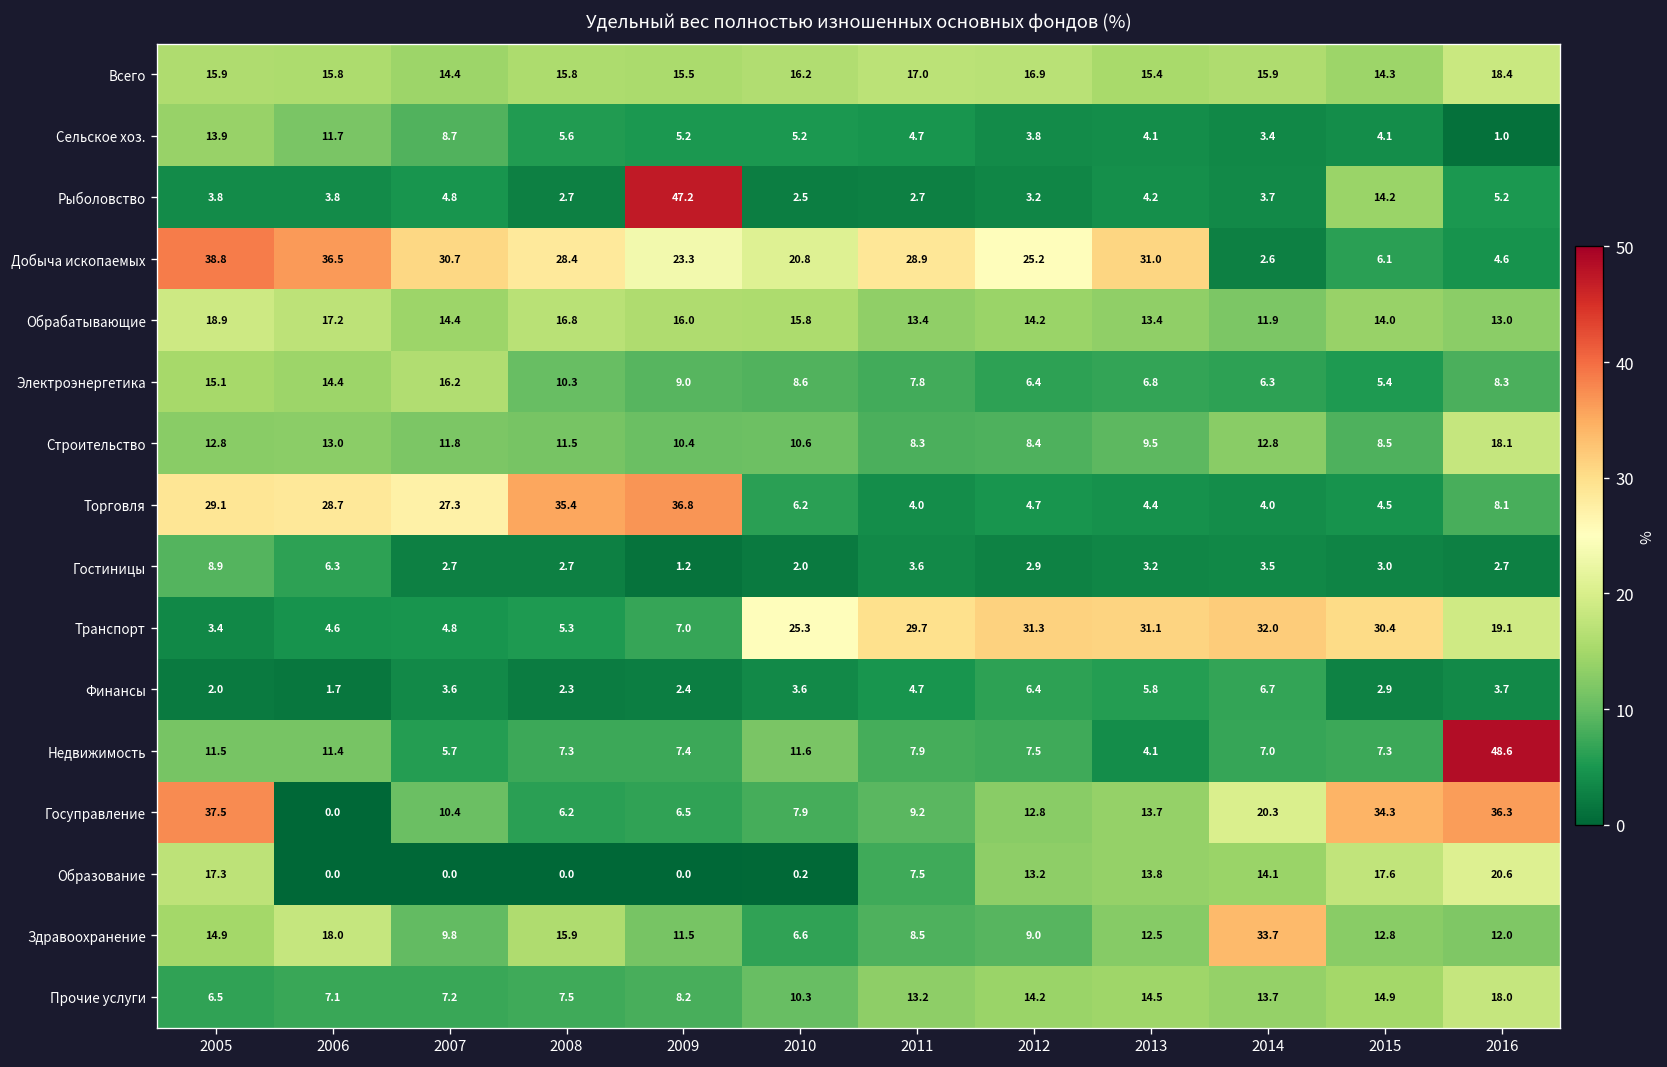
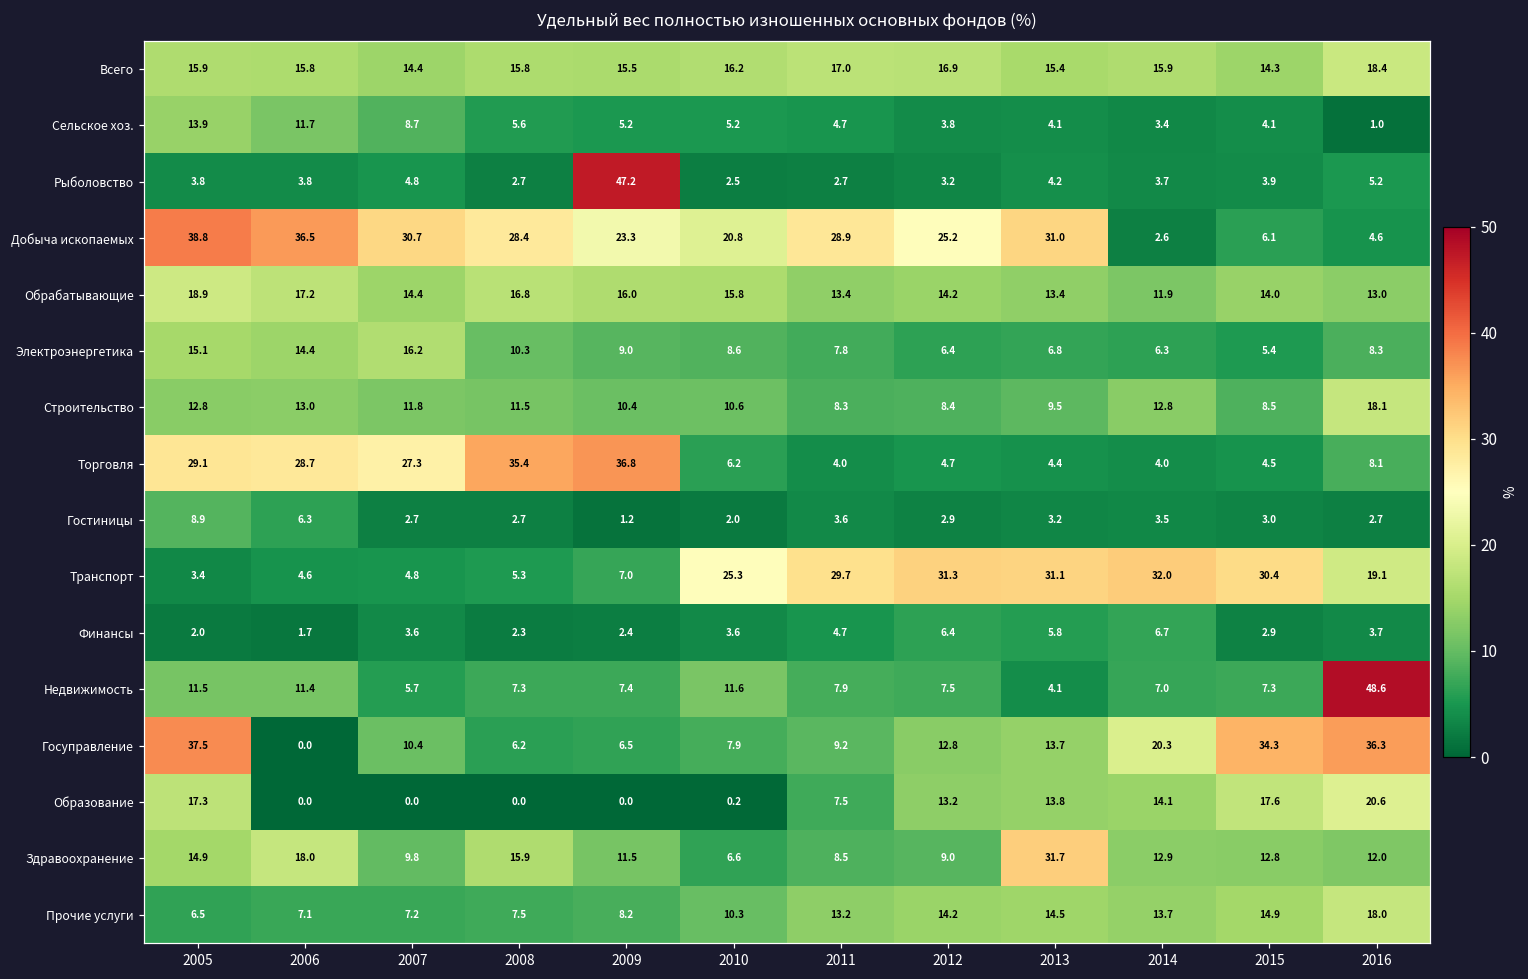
  {
    "Всего": {
      "2005": 15.9,
      "2006": 15.8,
      "2007": 14.4,
      "2008": 15.8,
      "2009": 15.5,
      "2010": 16.2,
      "2011": 17.0,
      "2012": 16.9,
      "2013": 15.4,
      "2014": 15.9,
      "2015": 14.3,
      "2016": 18.4
    },
    "Сельское хоз.": {
      "2005": 13.9,
      "2006": 11.7,
      "2007": 8.7,
      "2008": 5.6,
      "2009": 5.2,
      "2010": 5.2,
      "2011": 4.7,
      "2012": 3.8,
      "2013": 4.1,
      "2014": 3.4,
      "2015": 4.1,
      "2016": 1.0
    },
    "Рыболовство": {
      "2005": 3.8,
      "2006": 3.8,
      "2007": 4.8,
      "2008": 2.7,
      "2009": 47.2,
      "2010": 2.5,
      "2011": 2.7,
      "2012": 3.2,
      "2013": 4.2,
      "2014": 3.7,
-     "2015": 14.2,
+     "2015": 3.9,
      "2016": 5.2
    },
    "Добыча ископаемых": {
      "2005": 38.8,
      "2006": 36.5,
      "2007": 30.7,
      "2008": 28.4,
      "2009": 23.3,
      "2010": 20.8,
      "2011": 28.9,
      "2012": 25.2,
      "2013": 31.0,
      "2014": 2.6,
      "2015": 6.1,
      "2016": 4.6
    },
    "Обрабатывающие": {
      "2005": 18.9,
      "2006": 17.2,
      "2007": 14.4,
      "2008": 16.8,
      "2009": 16.0,
      "2010": 15.8,
      "2011": 13.4,
      "2012": 14.2,
      "2013": 13.4,
      "2014": 11.9,
      "2015": 14.0,
      "2016": 13.0
    },
    "Электроэнергетика": {
      "2005": 15.1,
      "2006": 14.4,
      "2007": 16.2,
      "2008": 10.3,
      "2009": 9.0,
      "2010": 8.6,
      "2011": 7.8,
      "2012": 6.4,
      "2013": 6.8,
      "2014": 6.3,
      "2015": 5.4,
      "2016": 8.3
    },
    "Строительство": {
      "2005": 12.8,
      "2006": 13.0,
      "2007": 11.8,
      "2008": 11.5,
      "2009": 10.4,
      "2010": 10.6,
      "2011": 8.3,
      "2012": 8.4,
      "2013": 9.5,
      "2014": 12.8,
      "2015": 8.5,
      "2016": 18.1
    },
    "Торговля": {
      "2005": 29.1,
      "2006": 28.7,
      "2007": 27.3,
      "2008": 35.4,
      "2009": 36.8,
      "2010": 6.2,
      "2011": 4.0,
      "2012": 4.7,
      "2013": 4.4,
      "2014": 4.0,
      "2015": 4.5,
      "2016": 8.1
    },
    "Гостиницы": {
      "2005": 8.9,
      "2006": 6.3,
      "2007": 2.7,
      "2008": 2.7,
      "2009": 1.2,
      "2010": 2.0,
      "2011": 3.6,
      "2012": 2.9,
      "2013": 3.2,
      "2014": 3.5,
      "2015": 3.0,
      "2016": 2.7
    },
    "Транспорт": {
      "2005": 3.4,
      "2006": 4.6,
      "2007": 4.8,
      "2008": 5.3,
      "2009": 7.0,
      "2010": 25.3,
      "2011": 29.7,
      "2012": 31.3,
      "2013": 31.1,
      "2014": 32.0,
      "2015": 30.4,
      "2016": 19.1
    },
    "Финансы": {
      "2005": 2.0,
      "2006": 1.7,
      "2007": 3.6,
      "2008": 2.3,
      "2009": 2.4,
      "2010": 3.6,
      "2011": 4.7,
      "2012": 6.4,
      "2013": 5.8,
      "2014": 6.7,
      "2015": 2.9,
      "2016": 3.7
    },
    "Недвижимость": {
      "2005": 11.5,
      "2006": 11.4,
      "2007": 5.7,
      "2008": 7.3,
      "2009": 7.4,
      "2010": 11.6,
      "2011": 7.9,
      "2012": 7.5,
      "2013": 4.1,
      "2014": 7.0,
      "2015": 7.3,
      "2016": 48.6
    },
    "Госуправление": {
      "2005": 37.5,
      "2006": 0.0,
      "2007": 10.4,
      "2008": 6.2,
      "2009": 6.5,
      "2010": 7.9,
      "2011": 9.2,
      "2012": 12.8,
      "2013": 13.7,
      "2014": 20.3,
      "2015": 34.3,
      "2016": 36.3
    },
    "Образование": {
      "2005": 17.3,
      "2006": 0.0,
      "2007": 0.0,
      "2008": 0.0,
      "2009": 0.0,
      "2010": 0.2,
      "2011": 7.5,
      "2012": 13.2,
      "2013": 13.8,
      "2014": 14.1,
      "2015": 17.6,
      "2016": 20.6
    },
    "Здравоохранение": {
      "2005": 14.9,
      "2006": 18.0,
      "2007": 9.8,
      "2008": 15.9,
      "2009": 11.5,
      "2010": 6.6,
      "2011": 8.5,
      "2012": 9.0,
-     "2013": 12.5,
-     "2014": 33.7,
+     "2013": 31.7,
+     "2014": 12.9,
      "2015": 12.8,
      "2016": 12.0
    },
    "Прочие услуги": {
      "2005": 6.5,
      "2006": 7.1,
      "2007": 7.2,
      "2008": 7.5,
      "2009": 8.2,
      "2010": 10.3,
      "2011": 13.2,
      "2012": 14.2,
      "2013": 14.5,
      "2014": 13.7,
      "2015": 14.9,
      "2016": 18.0
    }
  }
